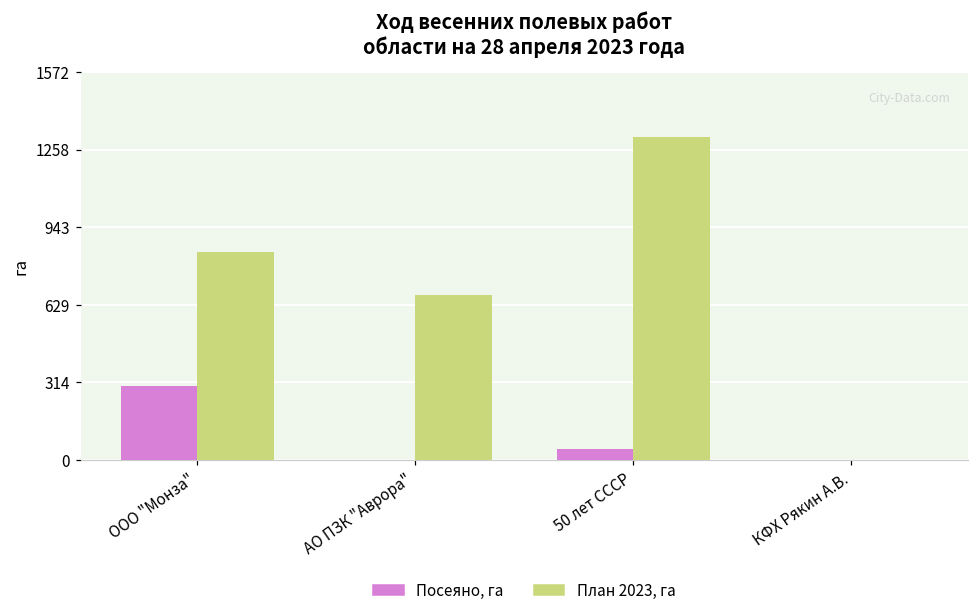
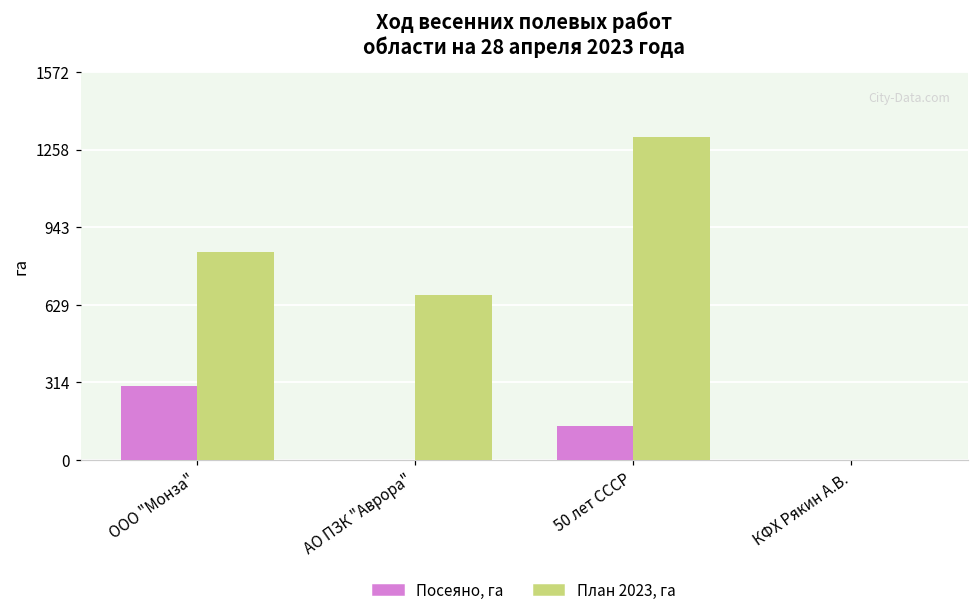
  {
    "Посеяно, га": {
      "ООО \"Монза\"": 300,
      "АО ПЗК \"Аврора\"": 0,
-     "50 лет СССР": 50,
+     "50 лет СССР": 140,
      "КФХ Рякин А.В.": 0
    },
    "План 2023, га": {
      "ООО \"Монза\"": 840,
      "АО ПЗК \"Аврора\"": 670,
      "50 лет СССР": 1310,
      "КФХ Рякин А.В.": 0
    }
  }
